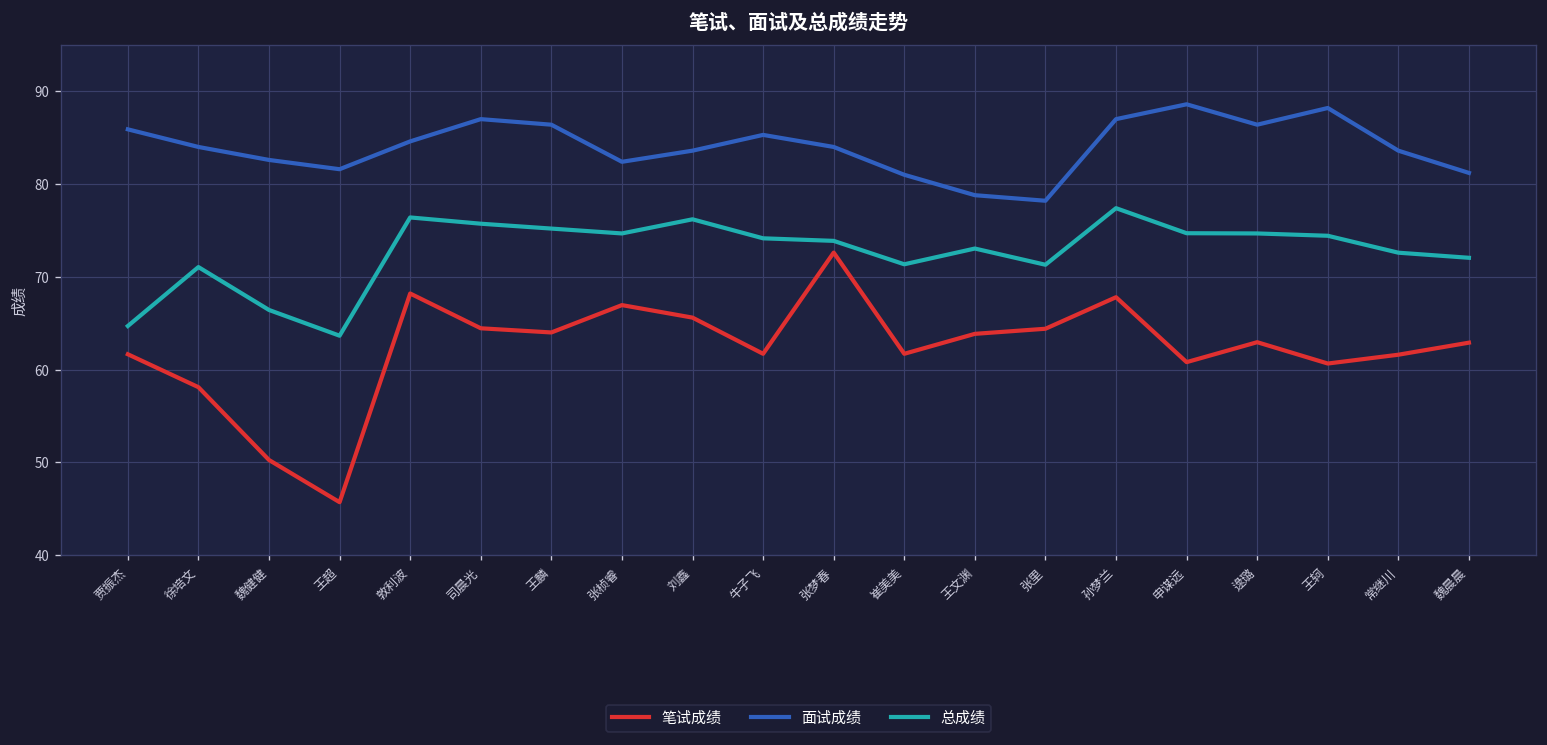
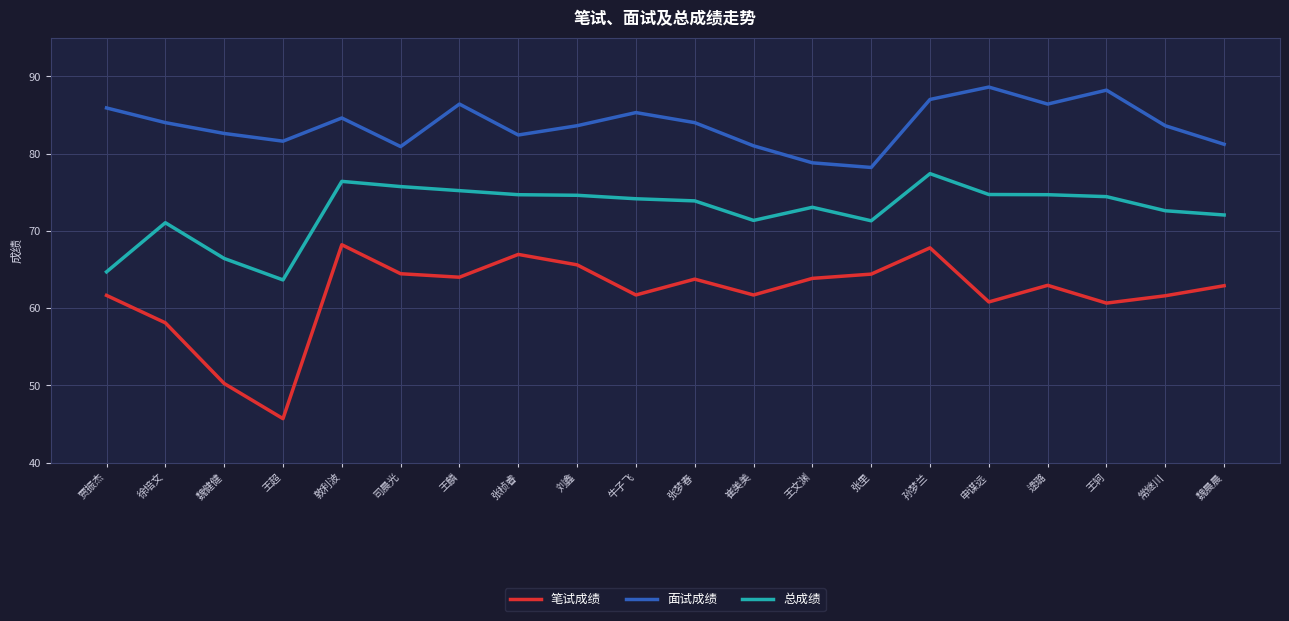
  {
    "笔试成绩": {
      "贾振杰": 62,
      "徐培文": 58,
      "魏健健": 50,
      "王超": 46,
      "敦利波": 68,
      "司晨光": 64,
      "王麟": 64,
      "张桢睿": 67,
      "刘鑫": 66,
      "牛子飞": 62,
-     "张梦春": 73,
+     "张梦春": 64,
      "崔美美": 62,
      "王文渊": 64,
      "张里": 64,
      "孙梦兰": 68,
      "申谋远": 61,
      "逯璐": 63,
      "王轲": 61,
      "常继川": 62,
      "魏晨晨": 63
    },
    "面试成绩": {
      "贾振杰": 86,
      "徐培文": 84,
      "魏健健": 83,
      "王超": 82,
      "敦利波": 85,
-     "司晨光": 87,
+     "司晨光": 81,
      "王麟": 86,
      "张桢睿": 82,
      "刘鑫": 84,
      "牛子飞": 85,
      "张梦春": 84,
      "崔美美": 81,
      "王文渊": 79,
      "张里": 78,
      "孙梦兰": 87,
      "申谋远": 89,
      "逯璐": 86,
      "王轲": 88,
      "常继川": 84,
      "魏晨晨": 81
    },
    "总成绩": {
      "贾振杰": 65,
      "徐培文": 71,
      "魏健健": 66,
      "王超": 64,
      "敦利波": 76,
      "司晨光": 76,
      "王麟": 75,
      "张桢睿": 75,
-     "刘鑫": 76,
+     "刘鑫": 75,
      "牛子飞": 74,
      "张梦春": 74,
      "崔美美": 71,
      "王文渊": 73,
      "张里": 71,
      "孙梦兰": 77,
      "申谋远": 75,
      "逯璐": 75,
      "王轲": 74,
      "常继川": 73,
      "魏晨晨": 72
    }
  }
